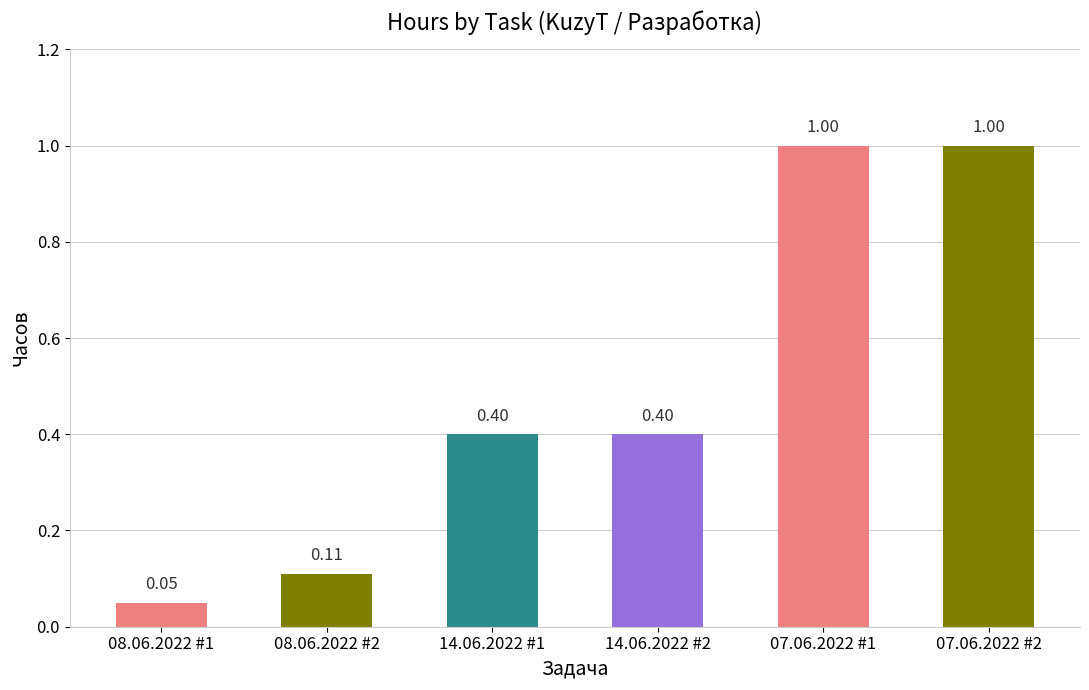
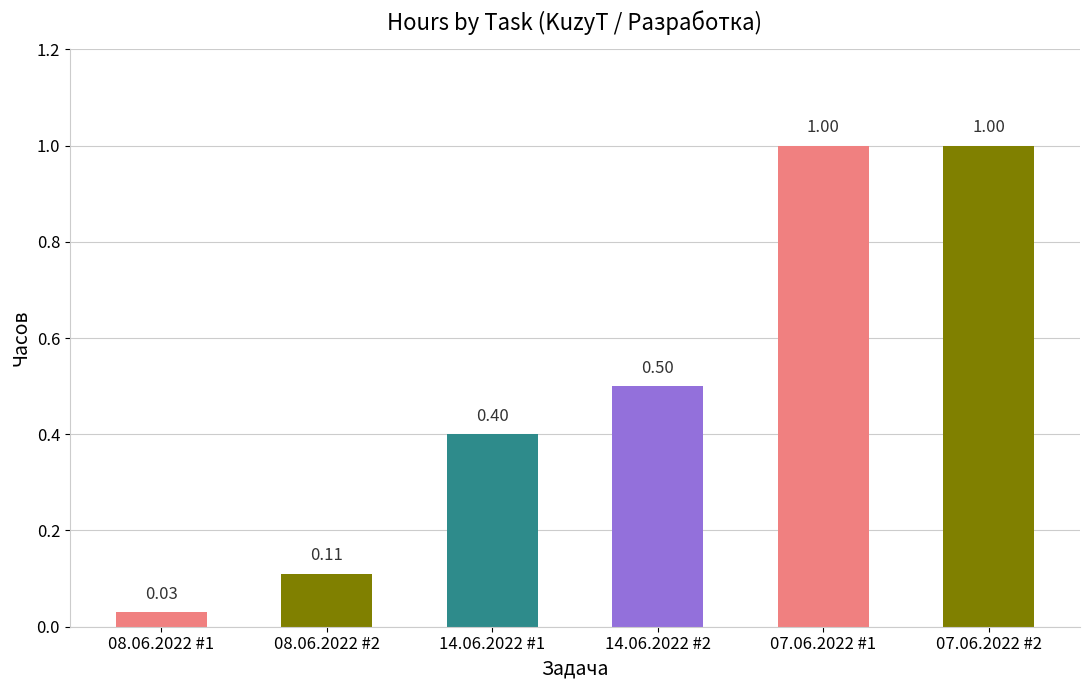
  {
-   "08.06.2022 #1": 0.05,
+   "08.06.2022 #1": 0.03,
    "08.06.2022 #2": 0.11,
    "14.06.2022 #1": 0.40,
-   "14.06.2022 #2": 0.40,
+   "14.06.2022 #2": 0.50,
    "07.06.2022 #1": 1.00,
    "07.06.2022 #2": 1.00
  }
